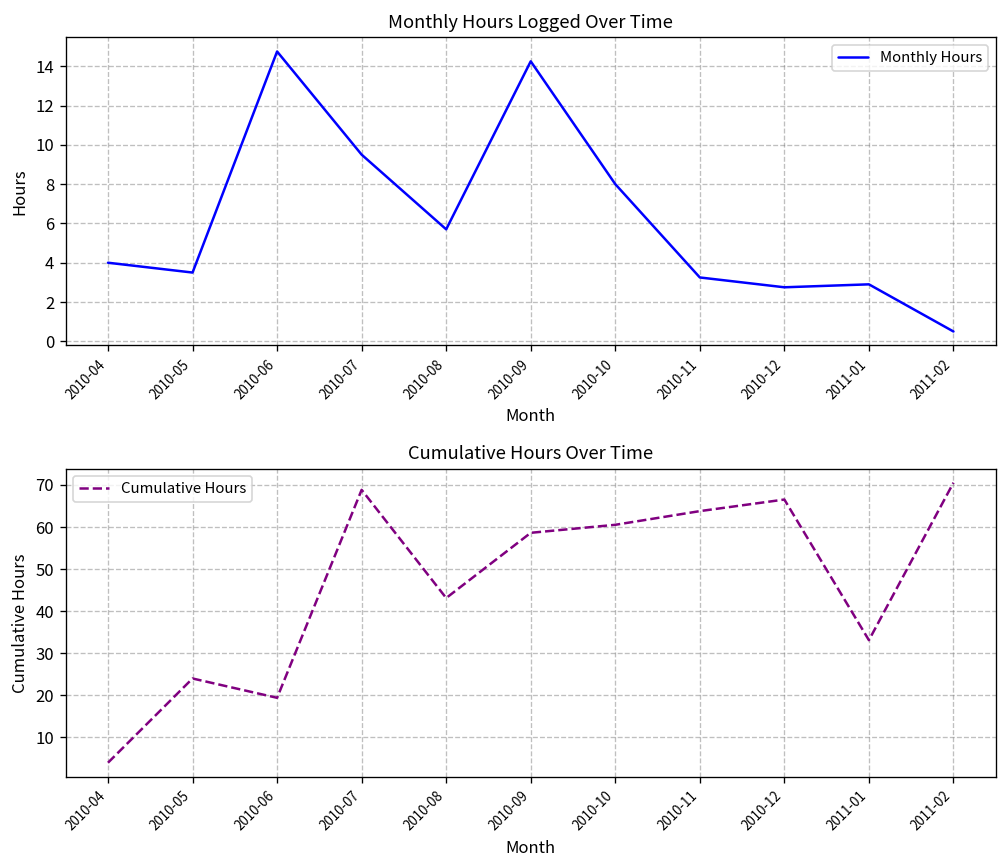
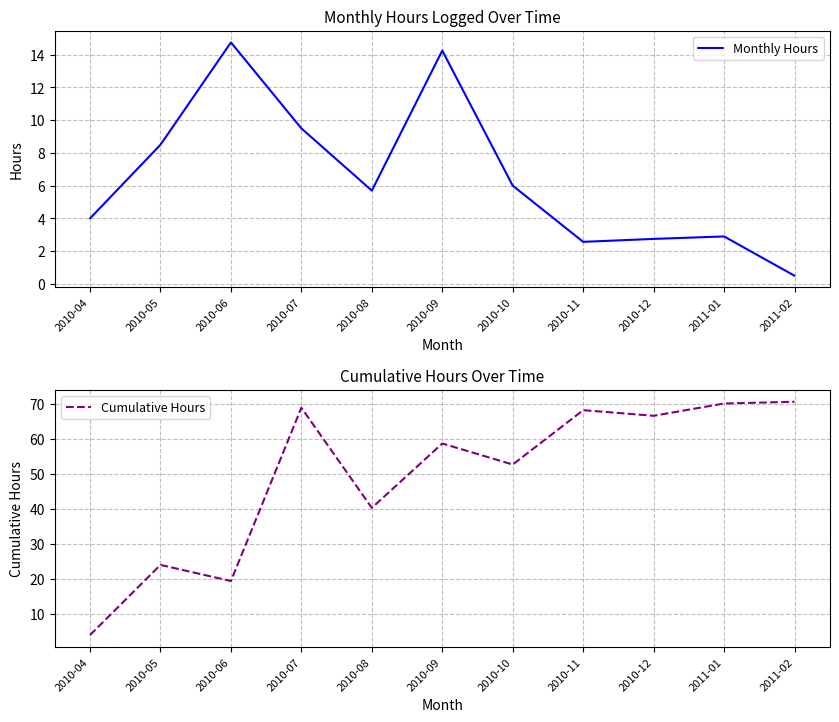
  {
    "Monthly Hours Logged Over Time": {
      "2010-04": 4.0,
-     "2010-05": 3.5,
+     "2010-05": 8.5,
      "2010-06": 14.8,
      "2010-07": 9.5,
      "2010-08": 5.7,
      "2010-09": 14.3,
-     "2010-10": 8,
-     "2010-11": 3.3,
+     "2010-10": 6,
+     "2010-11": 2.6,
      "2010-12": 2.8,
      "2011-01": 2.9,
      "2011-02": 0.5
    },
    "Cumulative Hours Over Time": {
      "2010-04": 4,
      "2010-05": 24,
      "2010-06": 19,
      "2010-07": 69,
-     "2010-08": 43,
+     "2010-08": 40,
      "2010-09": 59,
-     "2010-10": 61,
-     "2010-11": 64,
+     "2010-10": 53,
+     "2010-11": 68,
      "2010-12": 67,
-     "2011-01": 33,
+     "2011-01": 70,
      "2011-02": 71
    }
  }
